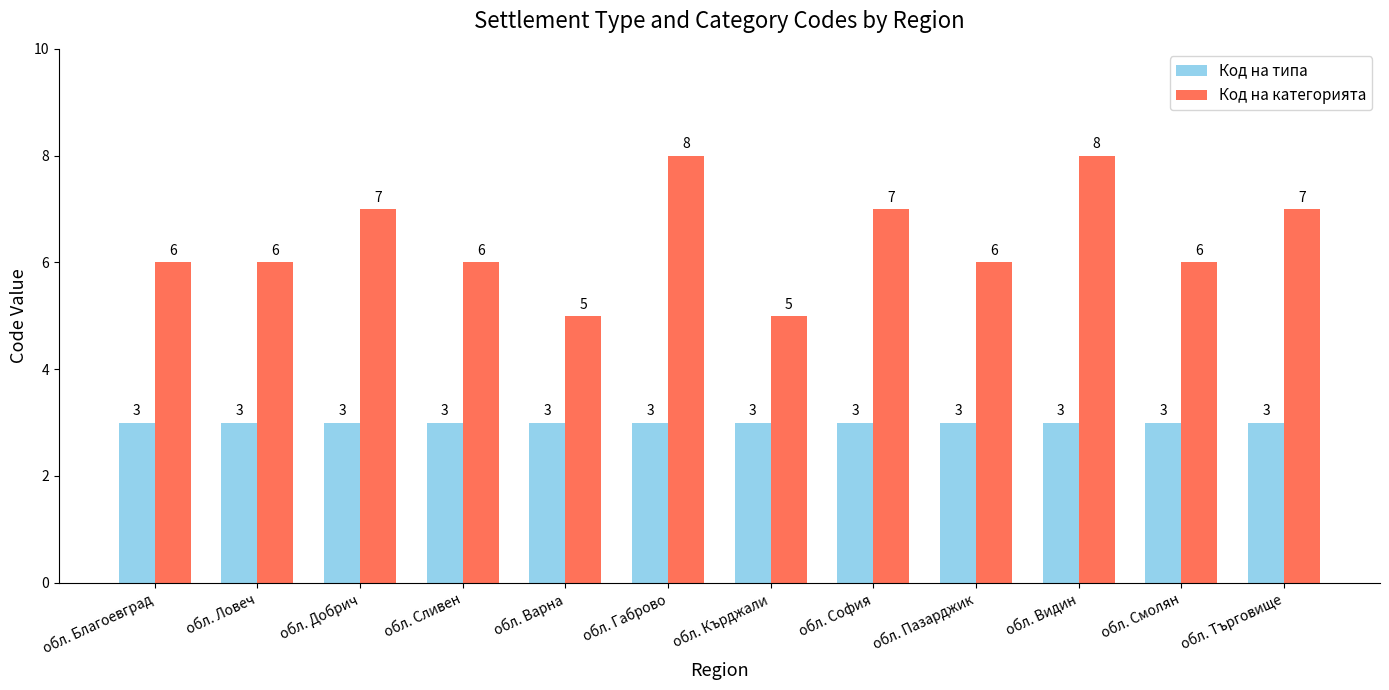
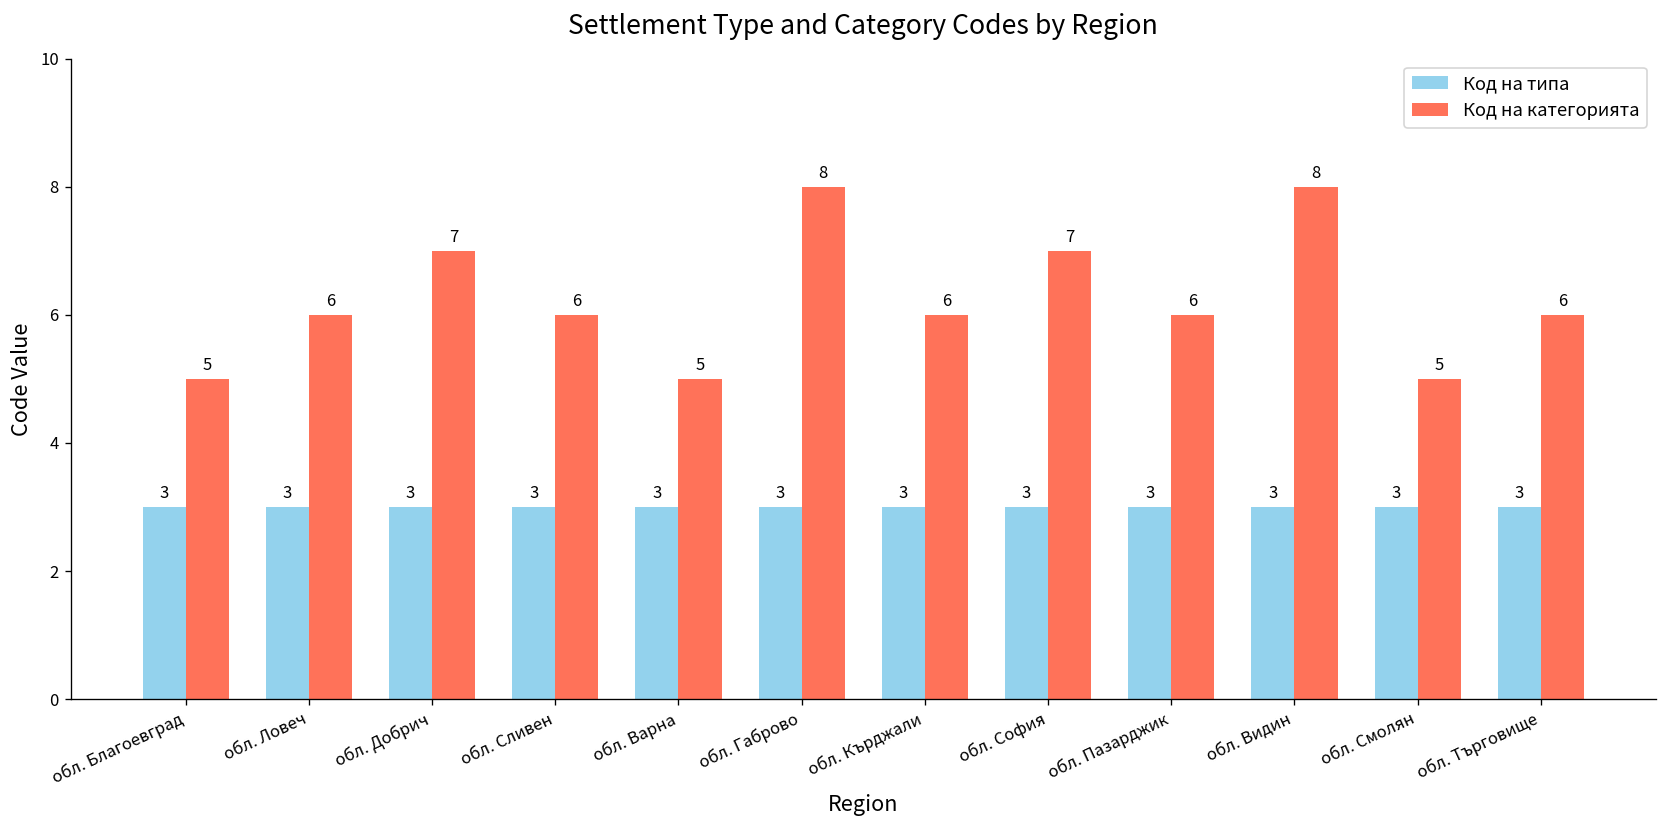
  {
    "Код на типа": {
      "обл. Благоевград": 3,
      "обл. Ловеч": 3,
      "обл. Добрич": 3,
      "обл. Сливен": 3,
      "обл. Варна": 3,
      "обл. Габрово": 3,
      "обл. Кърджали": 3,
      "обл. София": 3,
      "обл. Пазарджик": 3,
      "обл. Видин": 3,
      "обл. Смолян": 3,
      "обл. Търговище": 3
    },
    "Код на категорията": {
-     "обл. Благоевград": 6,
+     "обл. Благоевград": 5,
      "обл. Ловеч": 6,
      "обл. Добрич": 7,
      "обл. Сливен": 6,
      "обл. Варна": 5,
      "обл. Габрово": 8,
-     "обл. Кърджали": 5,
+     "обл. Кърджали": 6,
      "обл. София": 7,
      "обл. Пазарджик": 6,
      "обл. Видин": 8,
-     "обл. Смолян": 6,
-     "обл. Търговище": 7
+     "обл. Смолян": 5,
+     "обл. Търговище": 6
    }
  }
